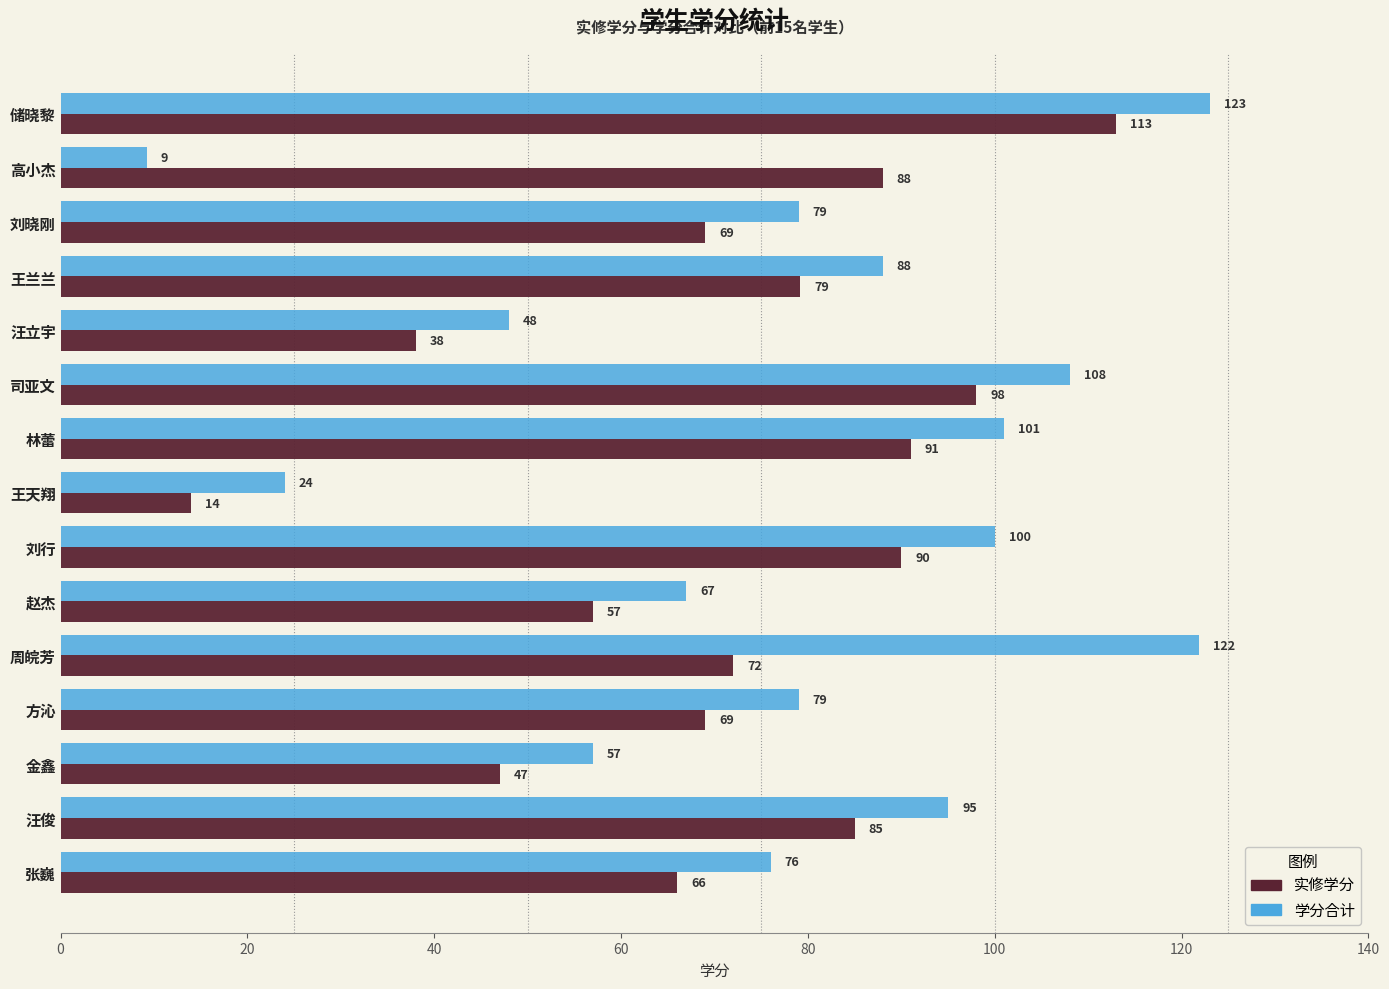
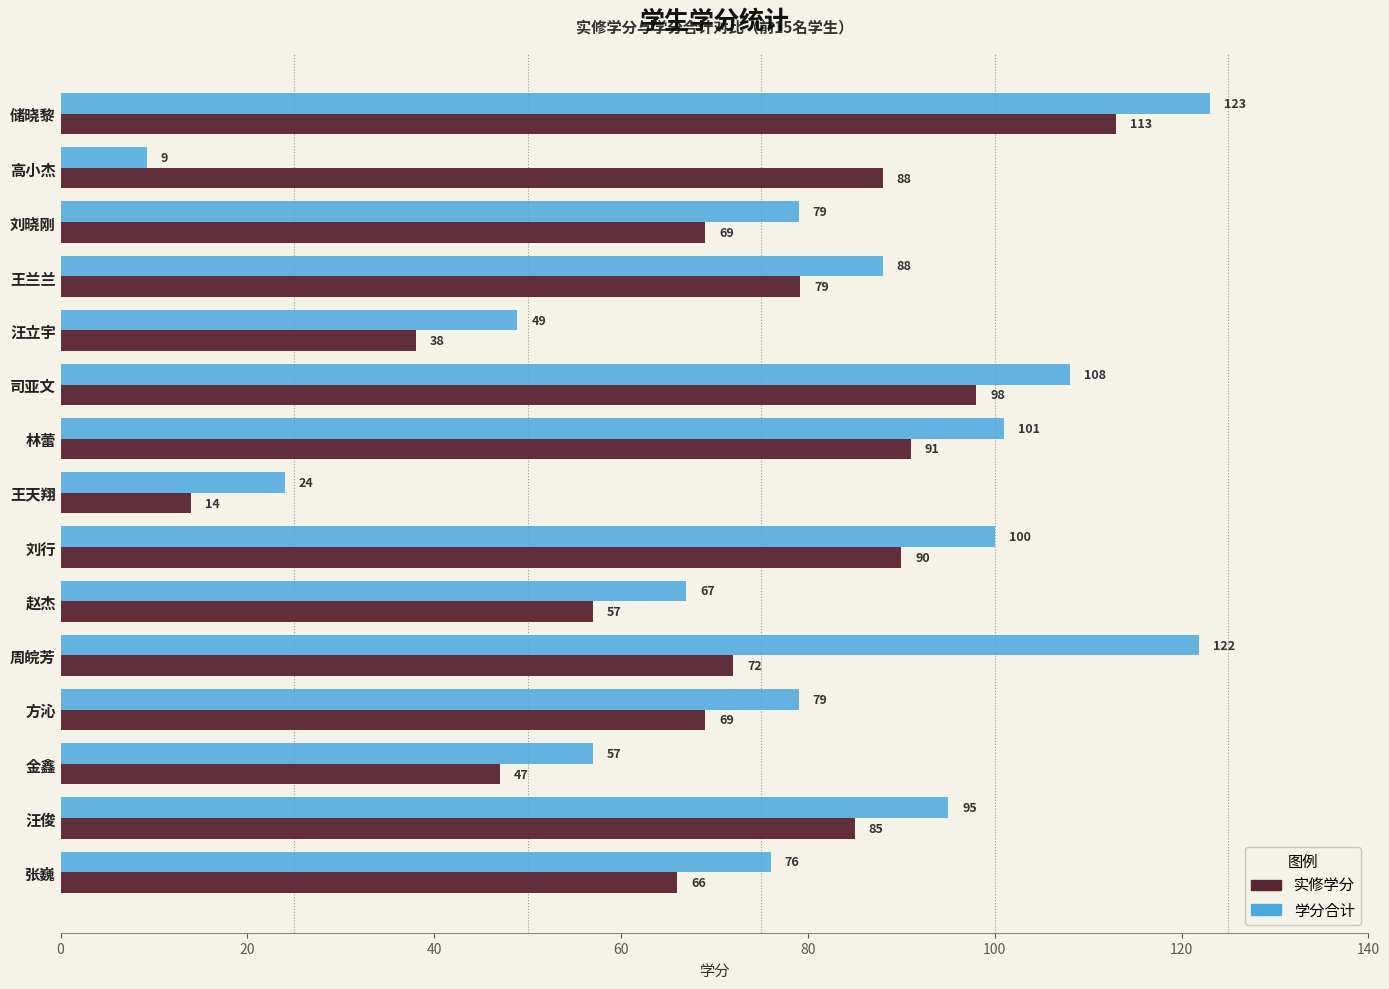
  {
    "学分合计": {
      "储晓黎": 123,
      "高小杰": 9,
      "刘晓刚": 79,
      "王兰兰": 88,
-     "汪立宇": 48,
+     "汪立宇": 49,
      "司亚文": 108,
      "林蕾": 101,
      "王天翔": 24,
      "刘行": 100,
      "赵杰": 67,
      "周皖芳": 122,
      "方沁": 79,
      "金鑫": 57,
      "汪俊": 95,
      "张巍": 76
    },
    "实修学分": {
      "储晓黎": 113,
      "高小杰": 88,
      "刘晓刚": 69,
      "王兰兰": 79,
      "汪立宇": 38,
      "司亚文": 98,
      "林蕾": 91,
      "王天翔": 14,
      "刘行": 90,
      "赵杰": 57,
      "周皖芳": 72,
      "方沁": 69,
      "金鑫": 47,
      "汪俊": 85,
      "张巍": 66
    }
  }
